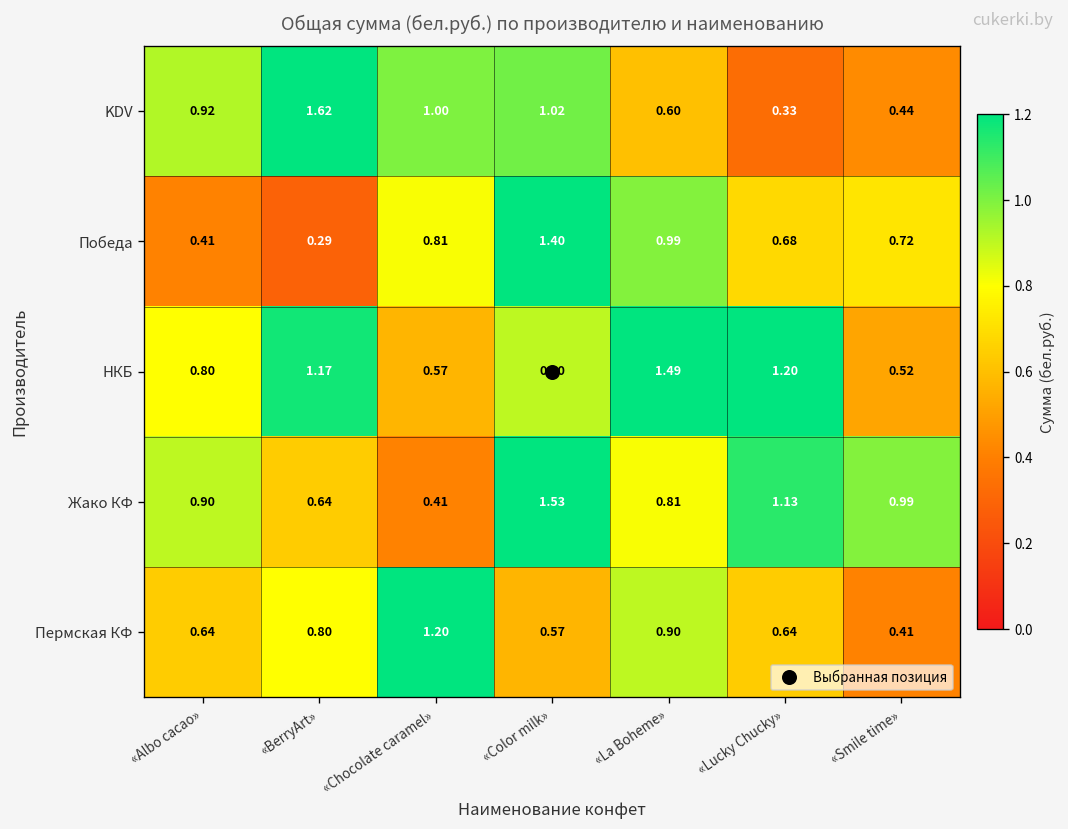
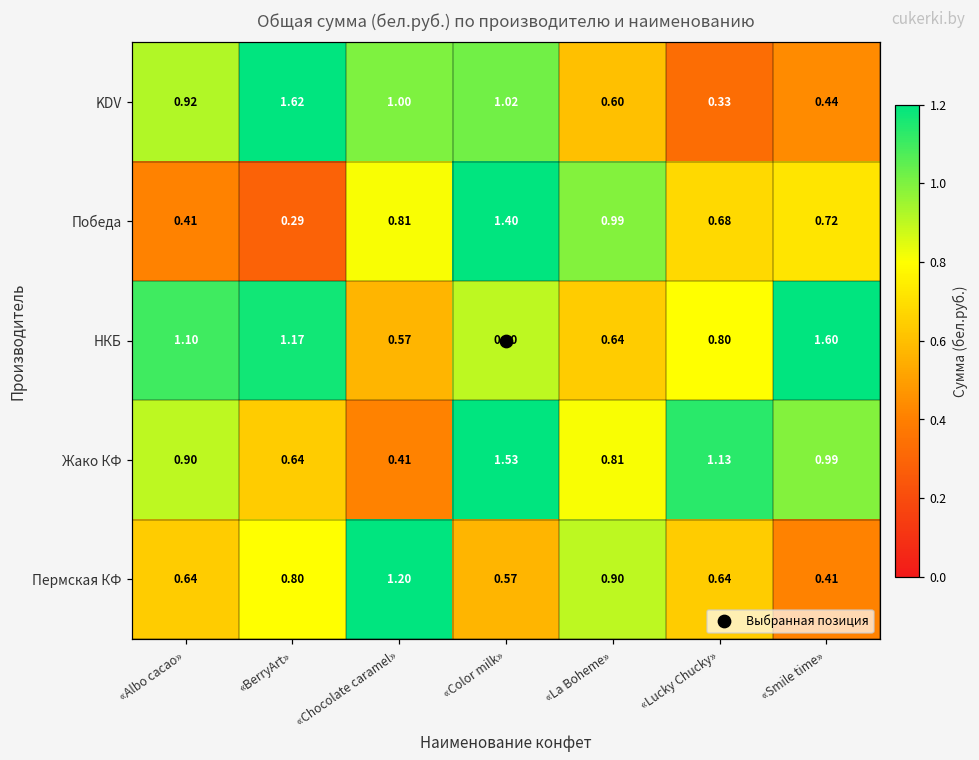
  {
    "KDV": {
      "«Albo cacao»": 0.92,
      "«BerryArt»": 1.62,
      "«Chocolate caramel»": 1.00,
      "«Color milk»": 1.02,
      "«La Boheme»": 0.60,
      "«Lucky Chucky»": 0.33,
      "«Smile time»": 0.44
    },
    "Победа": {
      "«Albo cacao»": 0.41,
      "«BerryArt»": 0.29,
      "«Chocolate caramel»": 0.81,
      "«Color milk»": 1.40,
      "«La Boheme»": 0.99,
      "«Lucky Chucky»": 0.68,
      "«Smile time»": 0.72
    },
    "НКБ": {
-     "«Albo cacao»": 0.80,
+     "«Albo cacao»": 1.10,
      "«BerryArt»": 1.17,
      "«Chocolate caramel»": 0.57,
-     "«La Boheme»": 1.49,
-     "«Lucky Chucky»": 1.20,
-     "«Smile time»": 0.52
+     "«La Boheme»": 0.64,
+     "«Lucky Chucky»": 0.80,
+     "«Smile time»": 1.60
    },
    "Жако КФ": {
      "«Albo cacao»": 0.90,
      "«BerryArt»": 0.64,
      "«Chocolate caramel»": 0.41,
      "«Color milk»": 1.53,
      "«La Boheme»": 0.81,
      "«Lucky Chucky»": 1.13,
      "«Smile time»": 0.99
    },
    "Пермская КФ": {
      "«Albo cacao»": 0.64,
      "«BerryArt»": 0.80,
      "«Chocolate caramel»": 1.20,
      "«Color milk»": 0.57,
      "«La Boheme»": 0.90,
      "«Lucky Chucky»": 0.64,
      "«Smile time»": 0.41
    }
  }
